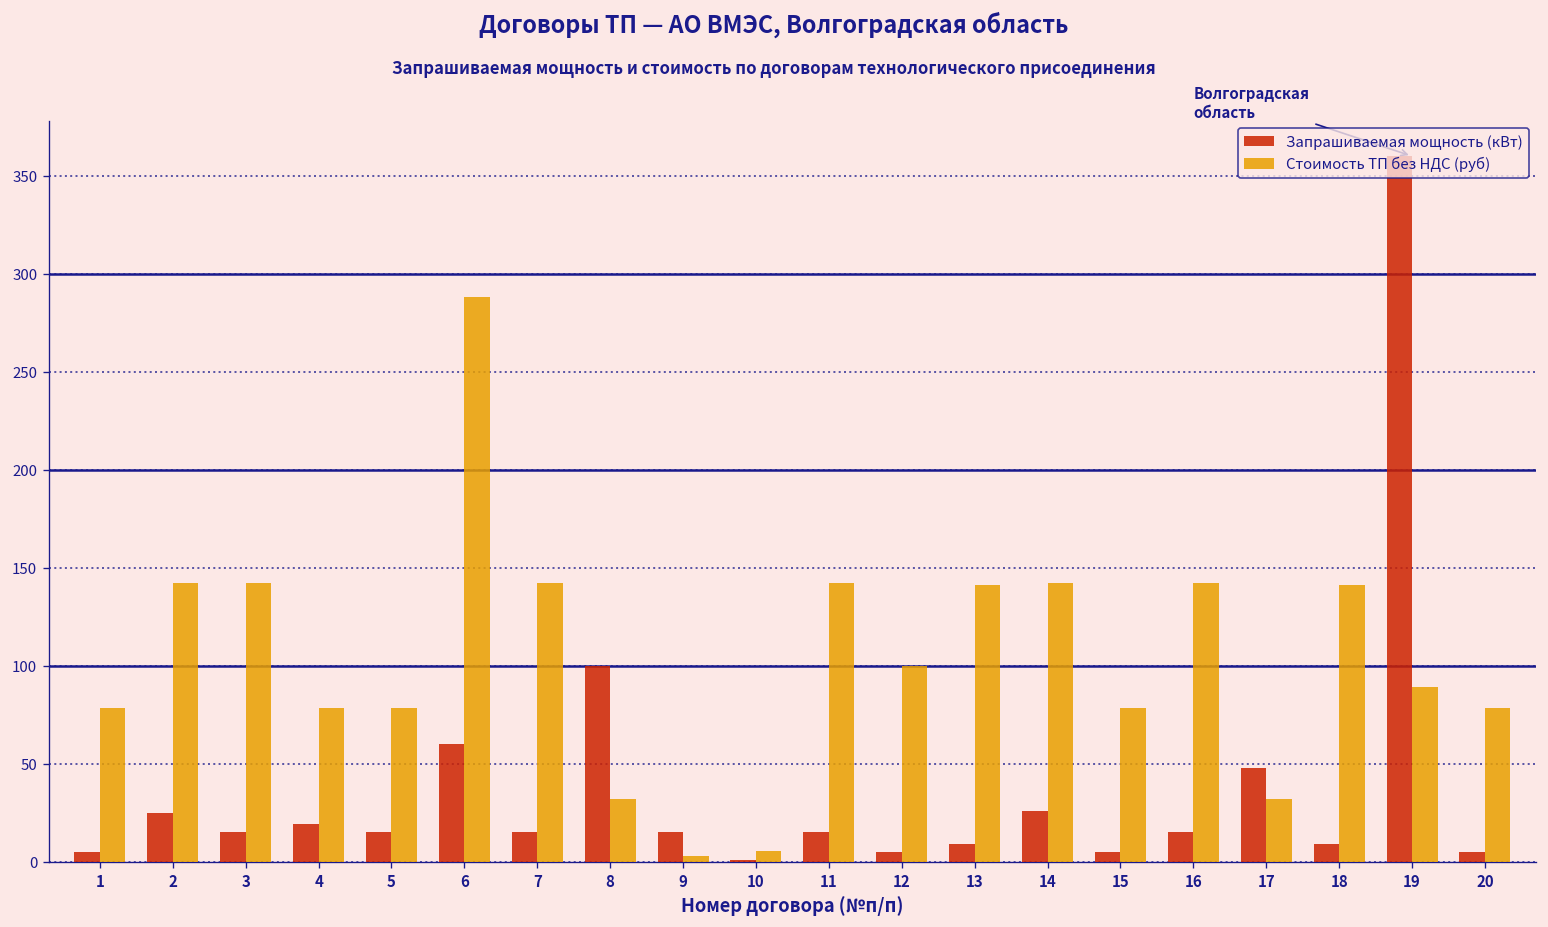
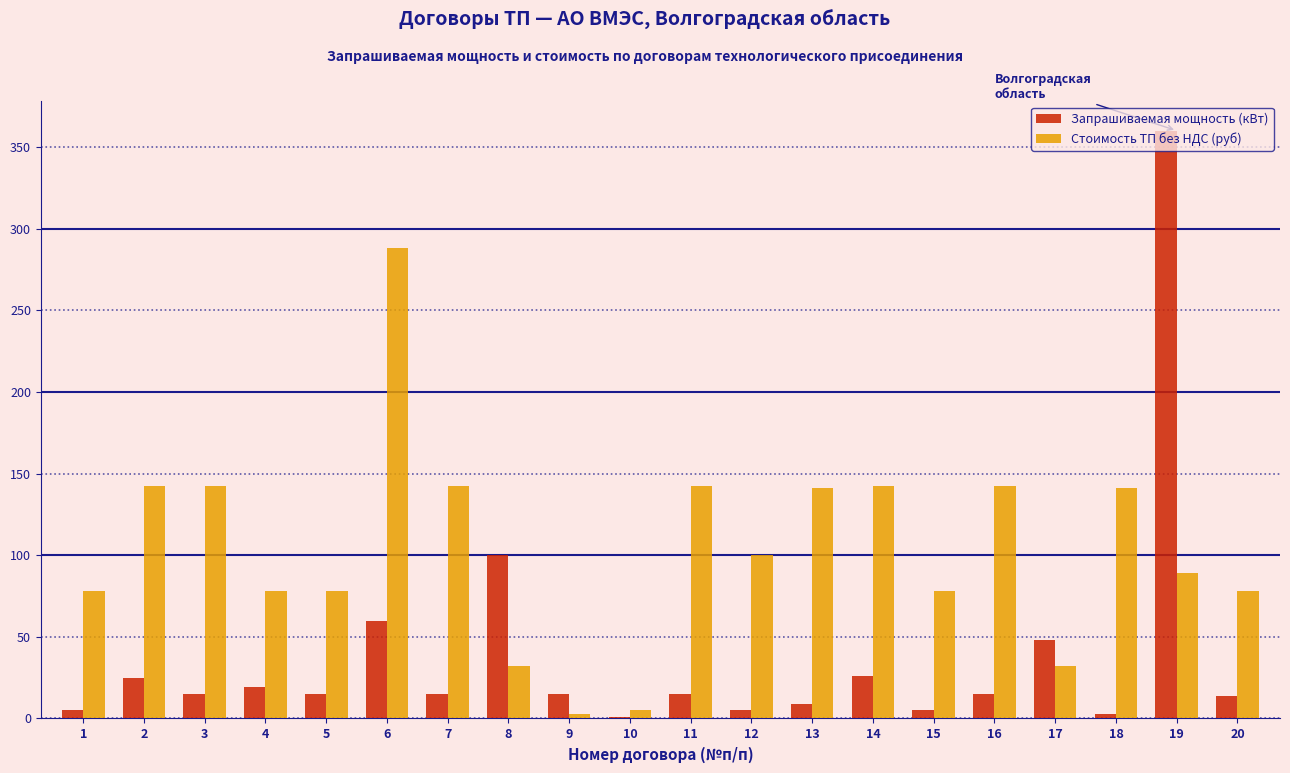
  {
    "Запрашиваемая мощность (кВт)": {
      "1": 5,
      "2": 25,
      "3": 15,
      "4": 19,
      "5": 15,
      "6": 60,
      "7": 15,
      "8": 100,
      "9": 15,
      "11": 15,
      "12": 5,
      "13": 9,
      "14": 26,
      "15": 5,
      "16": 15,
      "17": 48,
-     "18": 9,
-     "20": 5
+     "18": 3,
+     "20": 14
    },
    "Стоимость ТП без НДС (руб)": {
      "1": 78,
      "2": 142,
      "3": 142,
      "4": 78,
      "5": 78,
      "6": 288,
      "7": 142,
      "8": 32,
      "9": 3,
      "10": 5,
      "11": 142,
      "12": 100,
      "13": 141,
      "14": 142,
      "15": 78,
      "16": 142,
      "17": 32,
      "18": 141,
      "19": 89,
      "20": 78
    }
  }
